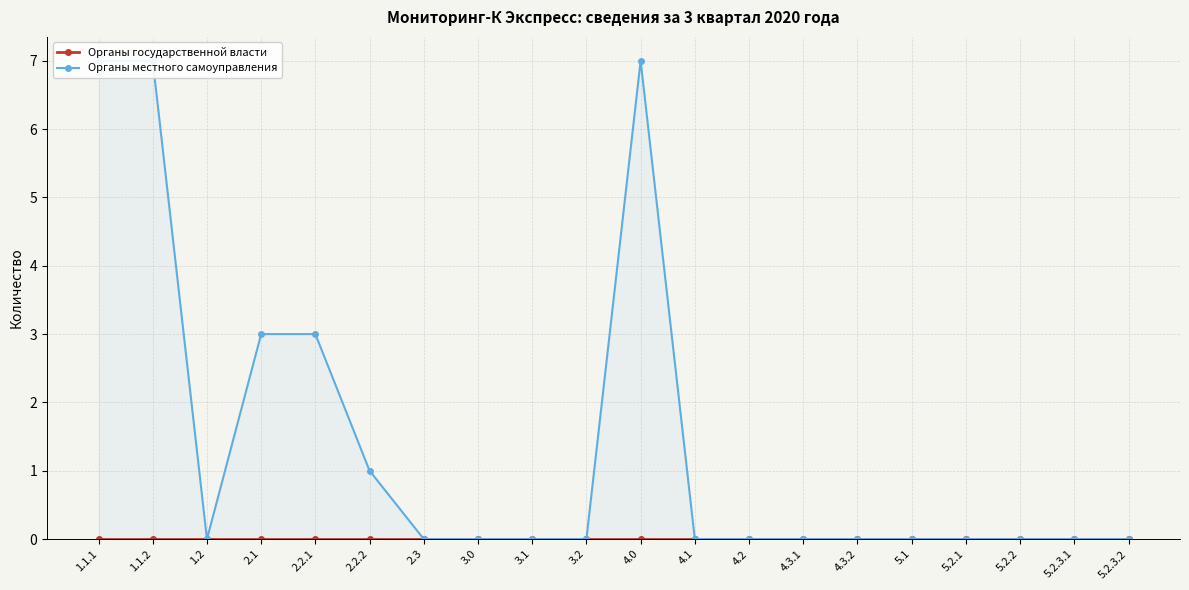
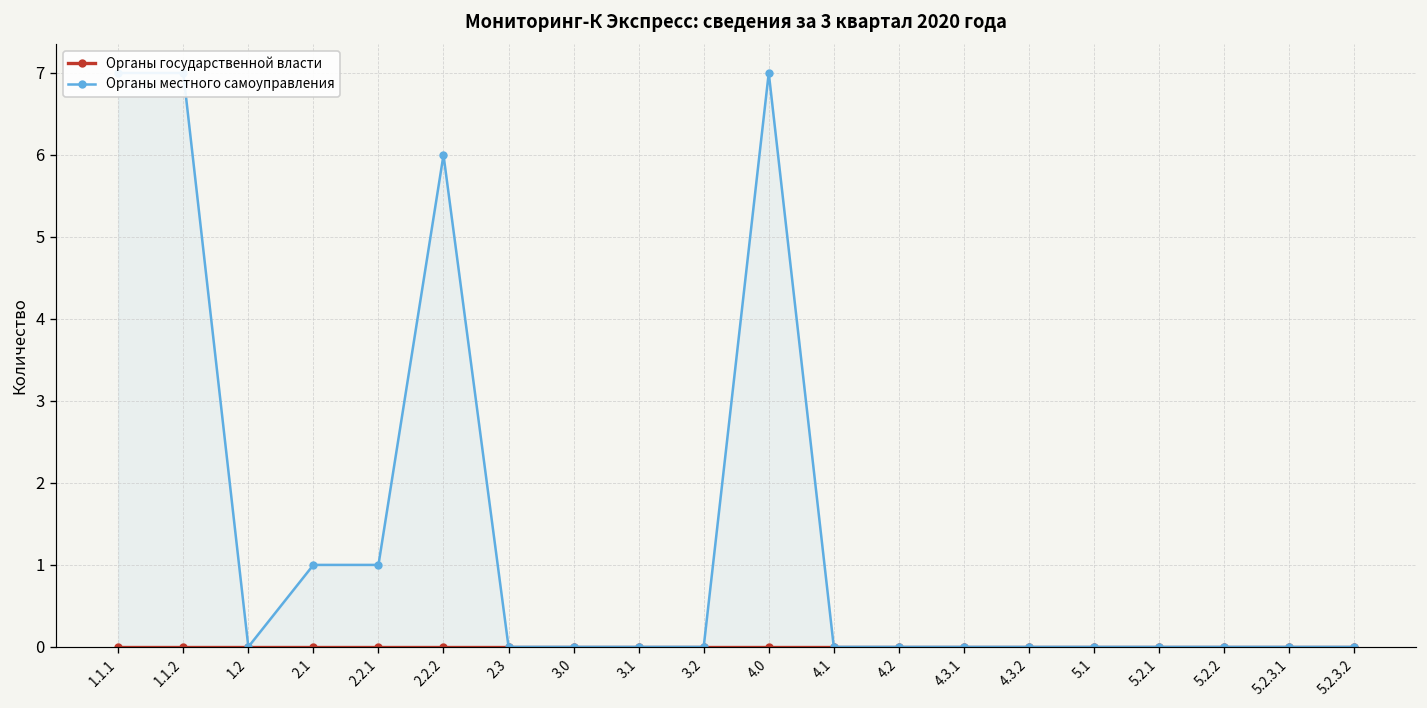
  {
    "Органы государственной власти": {
      "1.1.1": 0,
      "1.1.2": 0,
      "2.1": 0,
      "2.2.1": 0,
      "2.2.2": 0,
      "4.0": 0
    },
    "Органы местного самоуправления": {
-     "2.1": 3,
-     "2.2.1": 3,
-     "2.2.2": 1,
+     "2.1": 1,
+     "2.2.1": 1,
+     "2.2.2": 6,
      "4.0": 7
    }
  }
